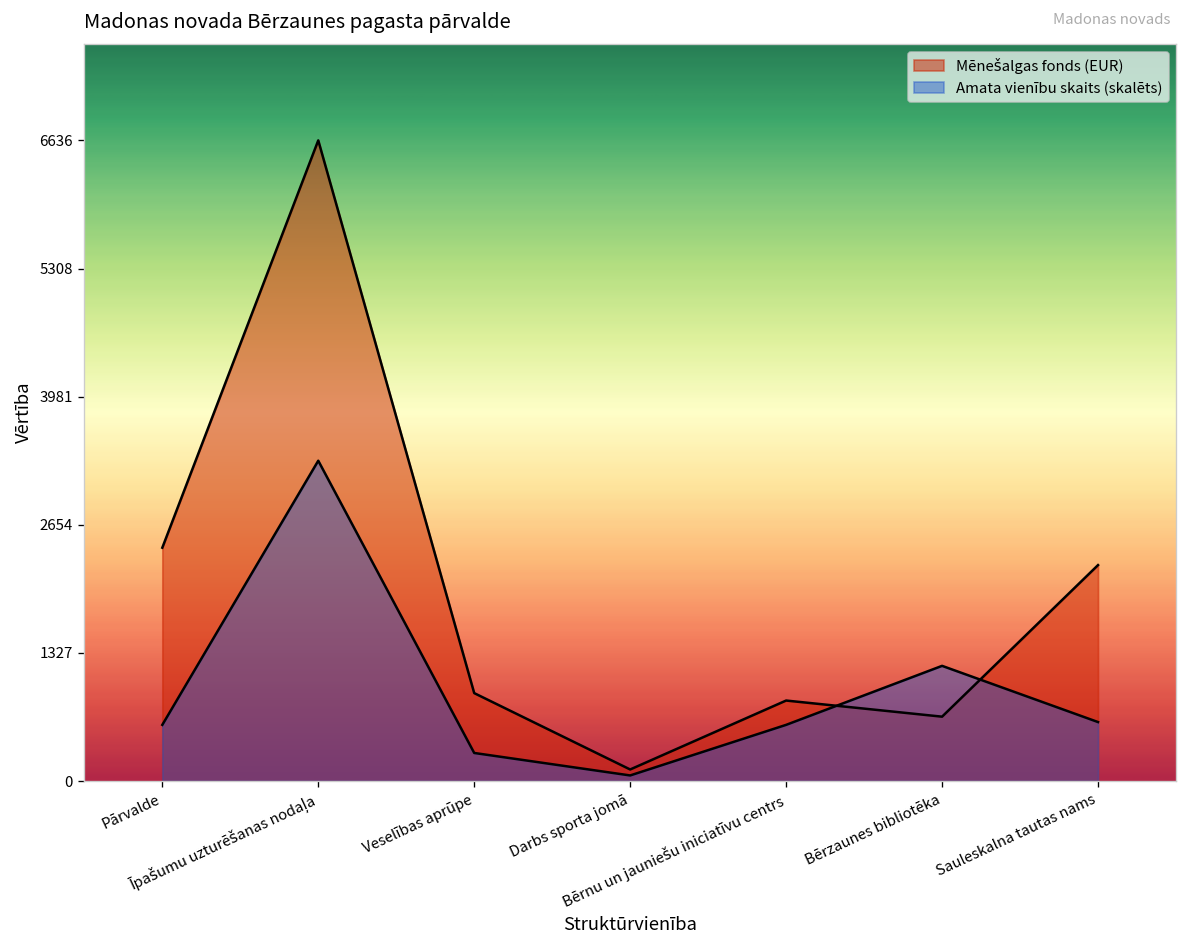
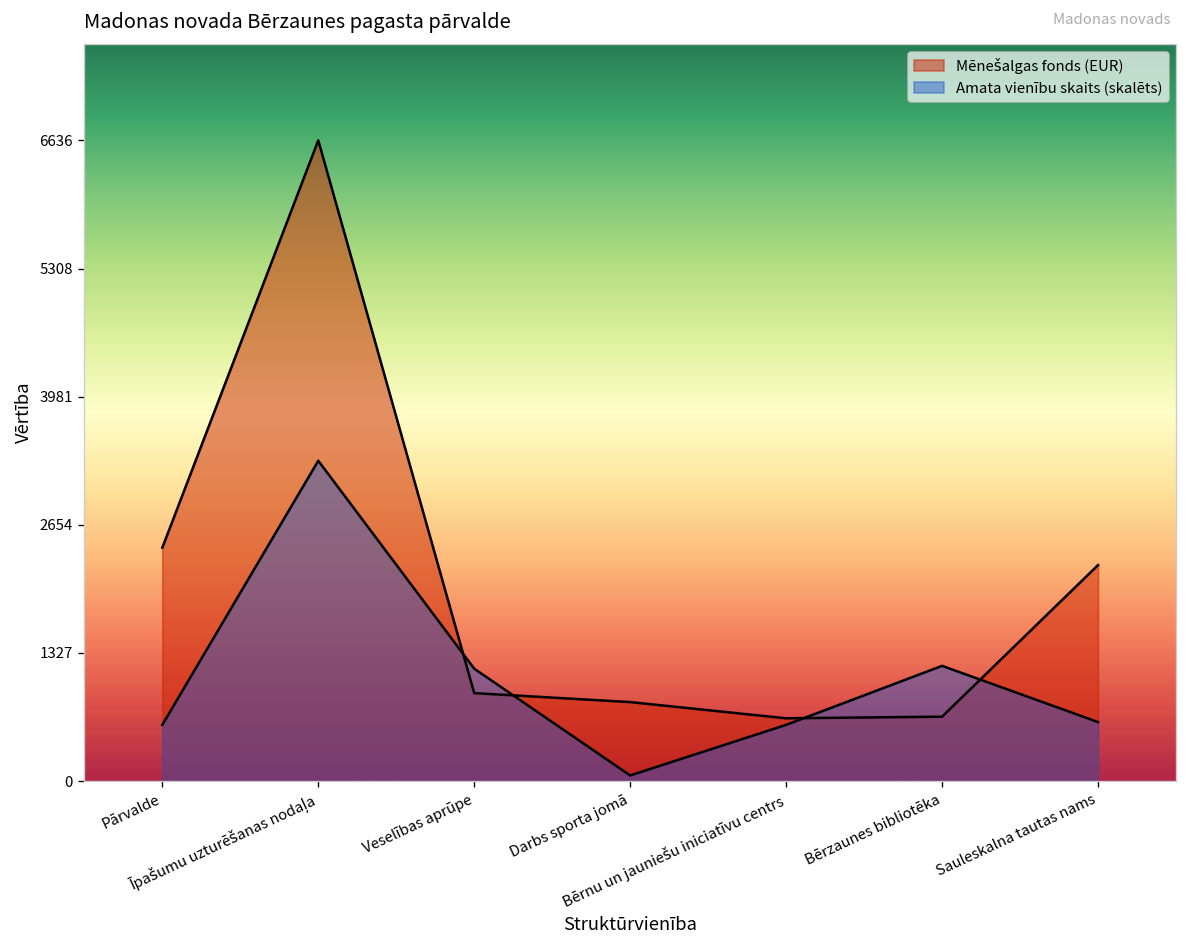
  {
    "Mēnešalgas fonds (EUR)": {
      "Pārvalde": 2400,
      "Īpašumu uzturēšanas nodaļa": 6600,
      "Veselības aprūpe": 900,
-     "Darbs sporta jomā": 100,
-     "Bērnu un jauniešu iniciatīvu centrs": 800,
+     "Darbs sporta jomā": 800,
+     "Bērnu un jauniešu iniciatīvu centrs": 700,
      "Bērzaunes bibliotēka": 700,
      "Sauleskalna tautas nams": 2200
    },
    "Amata vienību skaits (skalēts)": {
      "Pārvalde": 600,
      "Īpašumu uzturēšanas nodaļa": 3300,
-     "Veselības aprūpe": 300,
+     "Veselības aprūpe": 1200,
      "Darbs sporta jomā": 100,
      "Bērnu un jauniešu iniciatīvu centrs": 600,
      "Bērzaunes bibliotēka": 1200,
      "Sauleskalna tautas nams": 600
    }
  }
